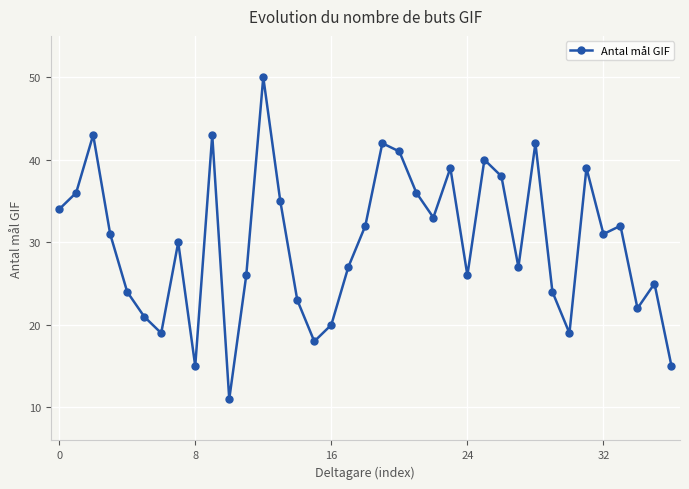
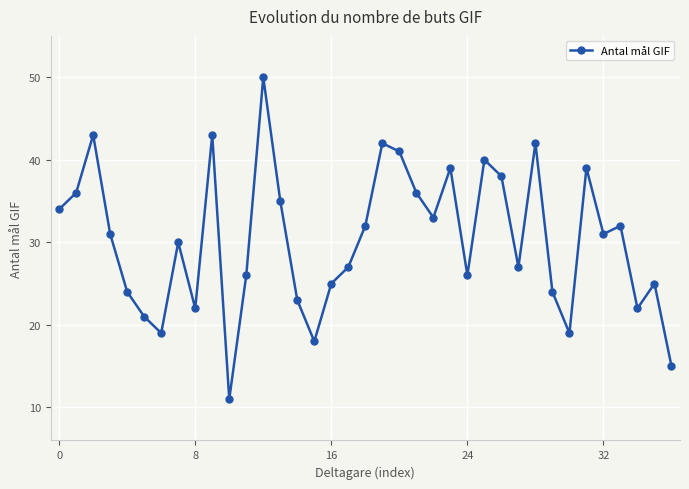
  {
    "0": 34,
-   "8": 15,
-   "16": 20,
+   "8": 22,
+   "16": 25,
    "24": 26,
    "32": 31
  }
